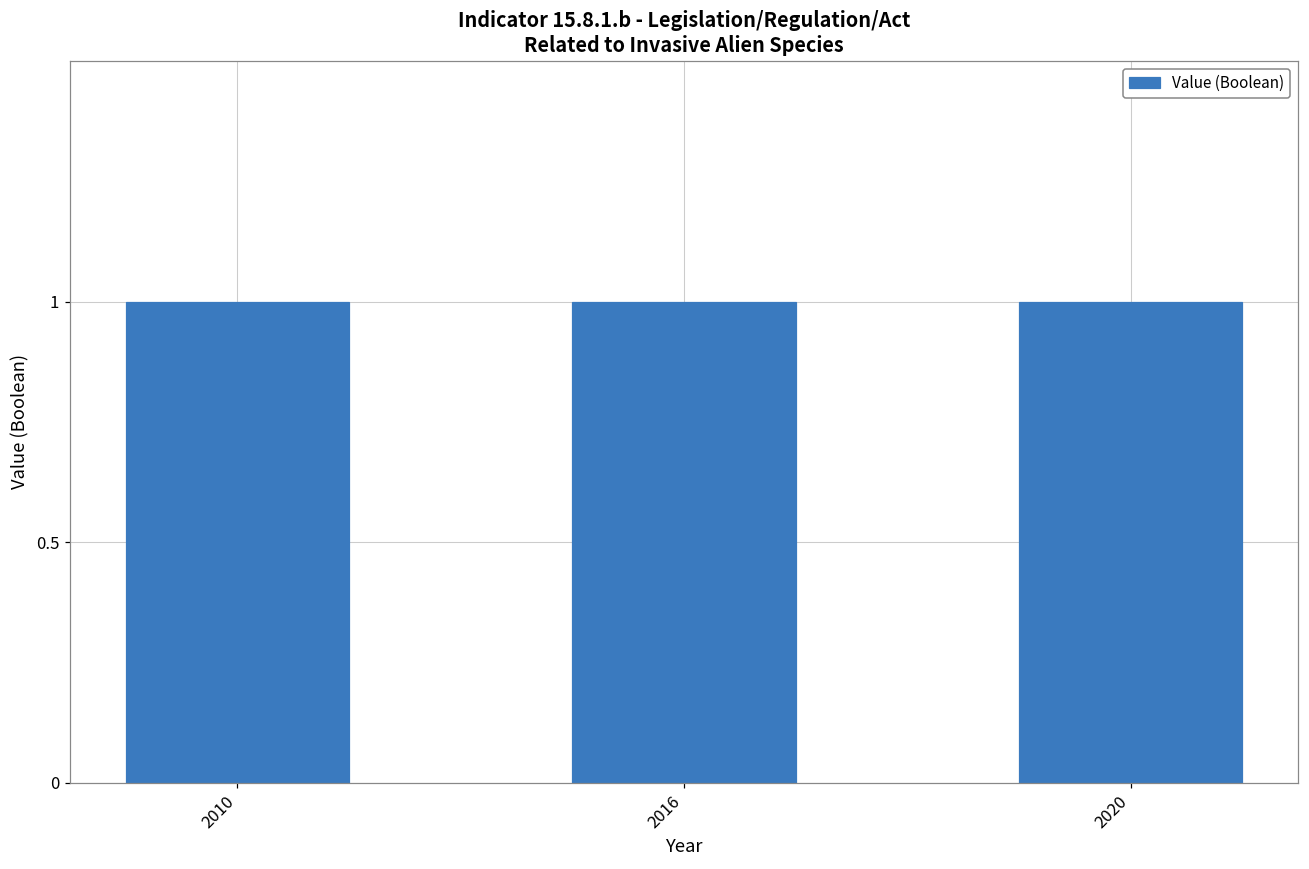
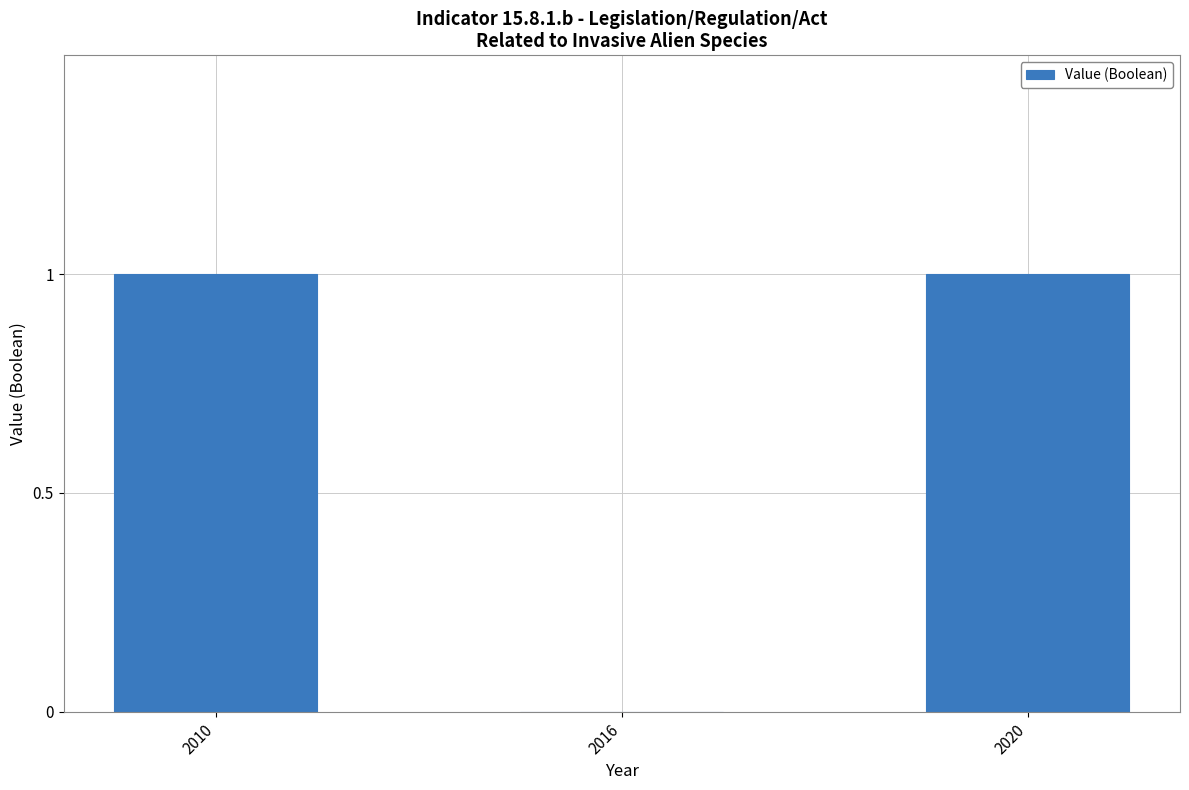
  {
    "2010": 1,
-   "2016": 1,
+   "2016": 0,
    "2020": 1
  }
